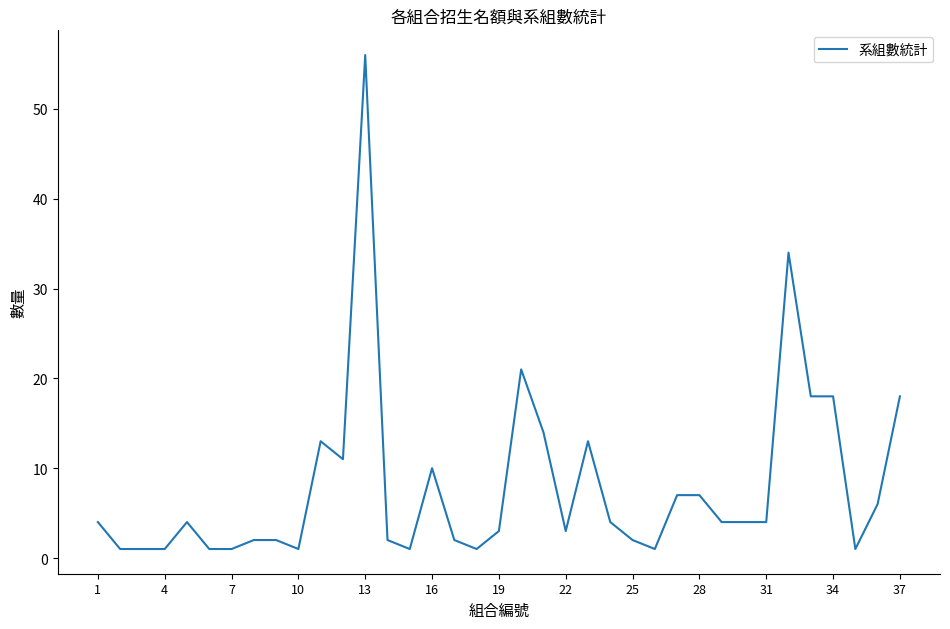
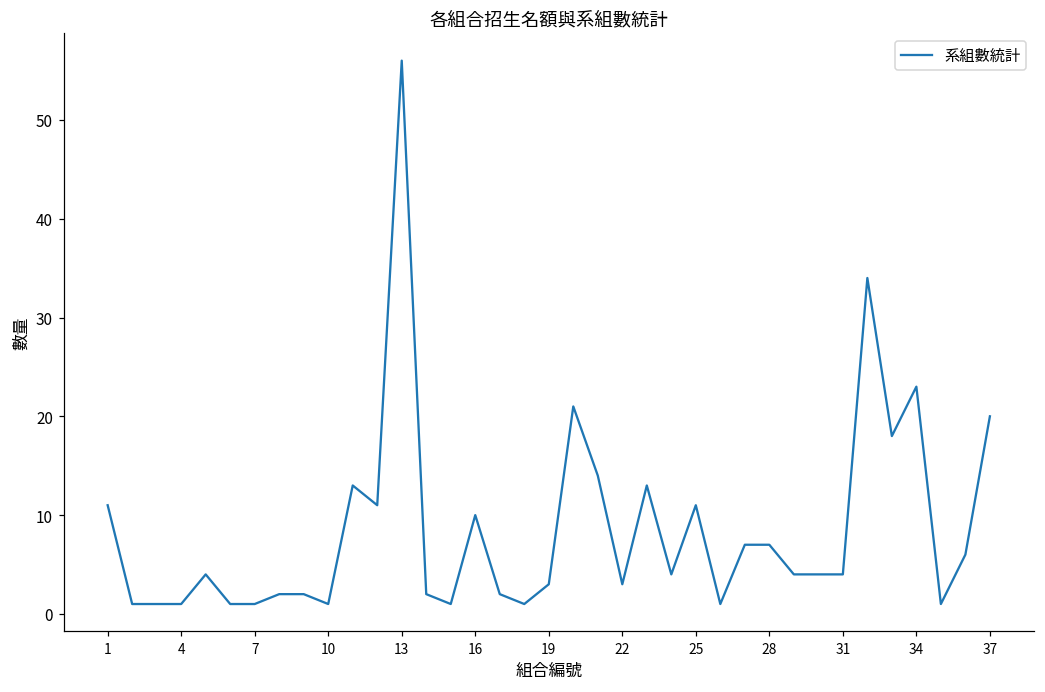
  {
-   "1": 4,
+   "1": 11,
    "4": 1,
    "7": 1,
    "10": 1,
    "13": 56,
    "16": 10,
    "19": 3,
    "22": 3,
-   "25": 2,
+   "25": 11,
    "28": 7,
    "31": 4,
-   "34": 18,
-   "37": 18
+   "34": 23,
+   "37": 20
  }
